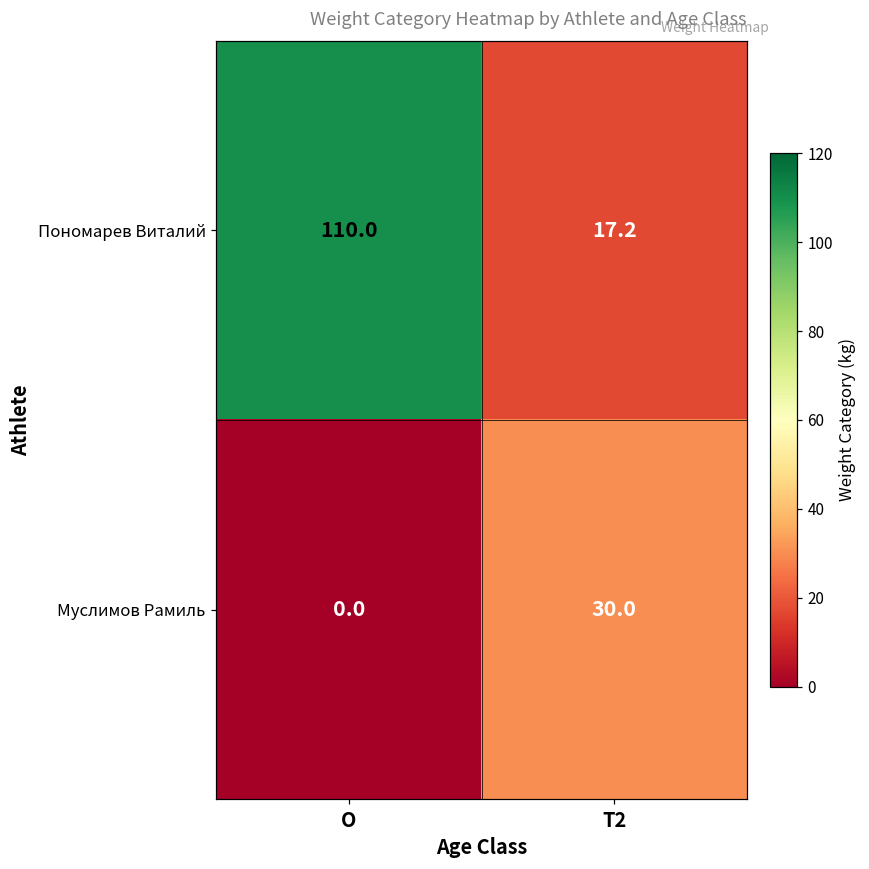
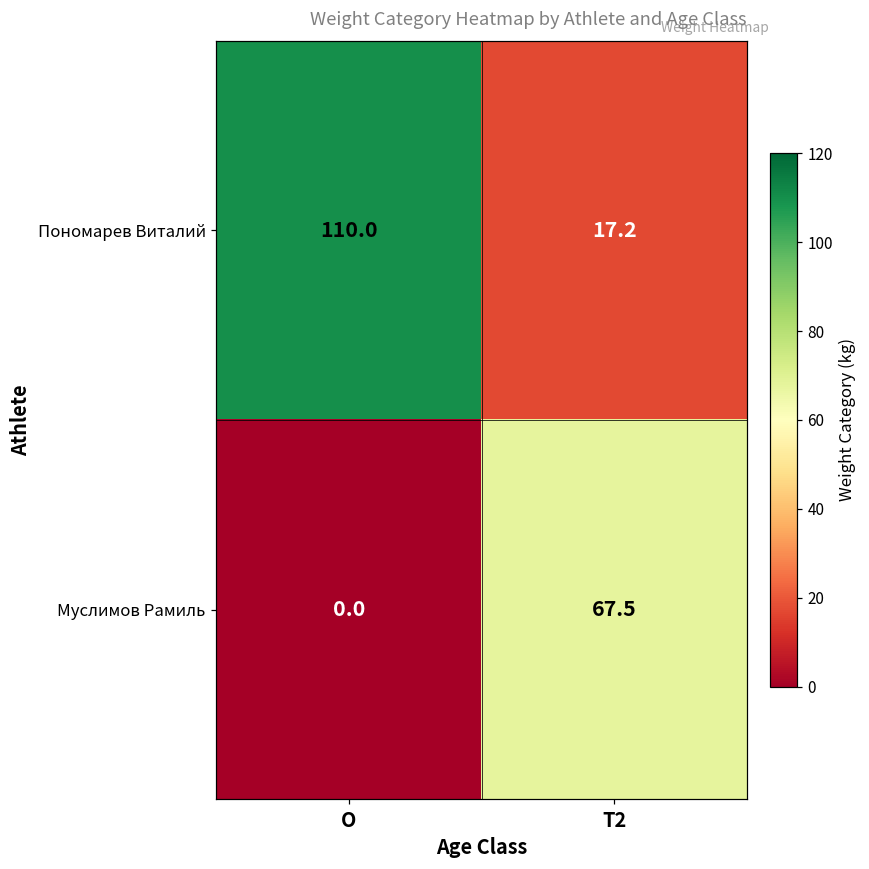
  {
    "Пономарев Виталий": {
      "O": 110.0,
      "T2": 17.2
    },
    "Муслимов Рамиль": {
      "O": 0.0,
-     "T2": 30.0
+     "T2": 67.5
    }
  }
